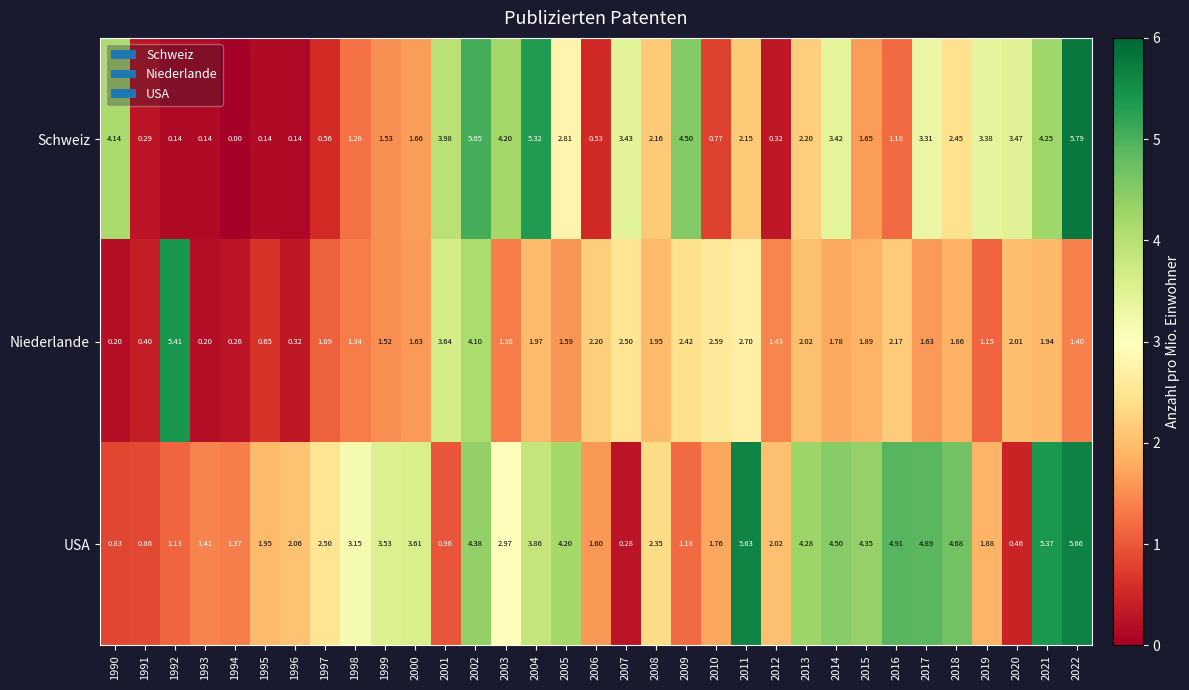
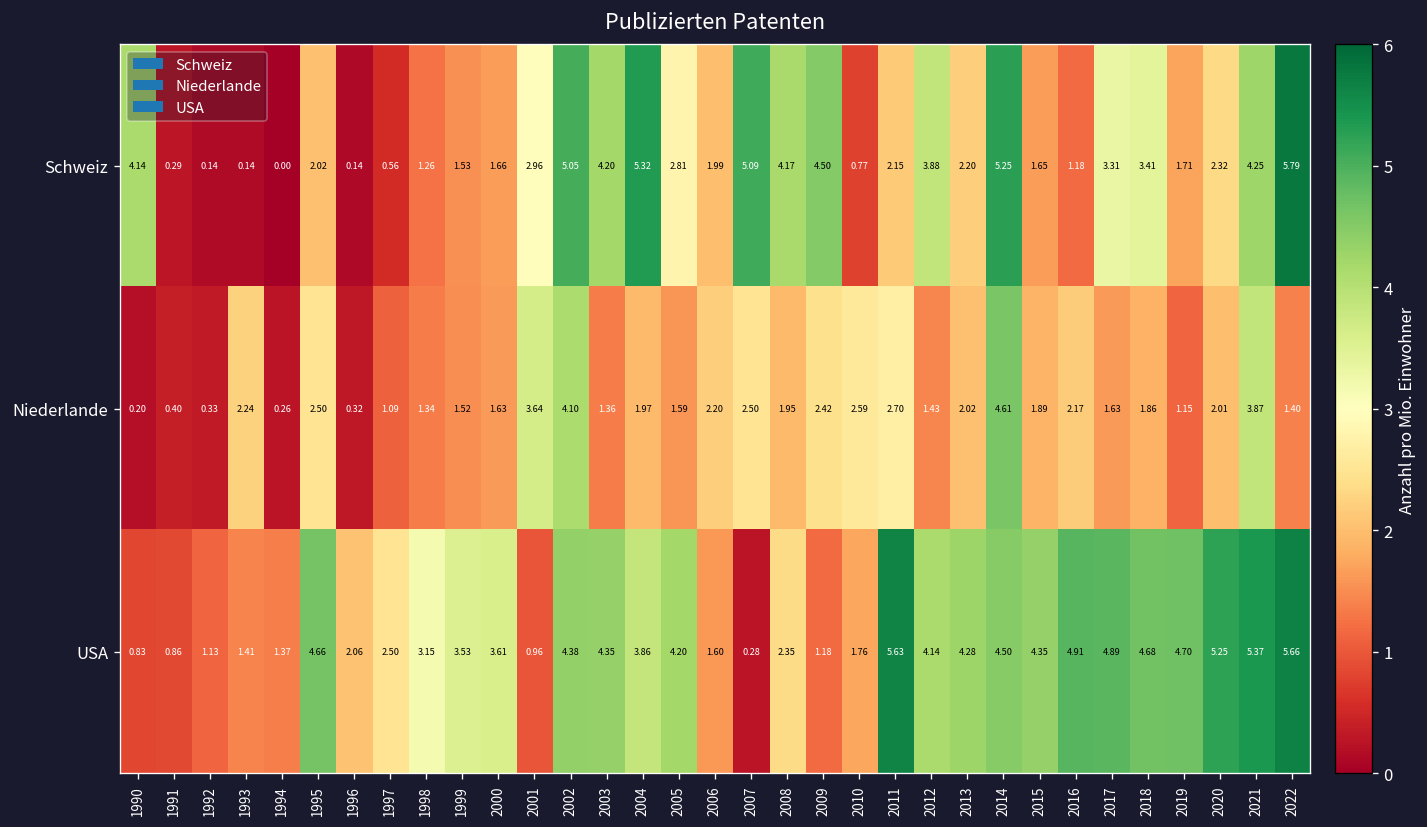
  {
    "Schweiz": {
      "1990": 4.14,
      "1991": 0.29,
      "1992": 0.14,
      "1993": 0.14,
      "1994": 0.00,
-     "1995": 0.14,
+     "1995": 2.02,
      "1996": 0.14,
      "1997": 0.56,
      "1998": 1.26,
      "1999": 1.53,
      "2000": 1.66,
-     "2001": 3.98,
+     "2001": 2.96,
      "2002": 5.05,
      "2003": 4.20,
      "2004": 5.32,
      "2005": 2.81,
-     "2006": 0.53,
-     "2007": 3.43,
-     "2008": 2.16,
+     "2006": 1.99,
+     "2007": 5.09,
+     "2008": 4.17,
      "2009": 4.50,
      "2010": 0.77,
      "2011": 2.15,
-     "2012": 0.32,
+     "2012": 3.88,
      "2013": 2.20,
-     "2014": 3.42,
+     "2014": 5.25,
      "2015": 1.65,
      "2016": 1.18,
      "2017": 3.31,
-     "2018": 2.45,
-     "2019": 3.38,
-     "2020": 3.47,
+     "2018": 3.41,
+     "2019": 1.71,
+     "2020": 2.32,
      "2021": 4.25,
      "2022": 5.79
    },
    "Niederlande": {
      "1990": 0.20,
      "1991": 0.40,
-     "1992": 5.41,
-     "1993": 0.20,
+     "1992": 0.33,
+     "1993": 2.24,
      "1994": 0.26,
-     "1995": 0.65,
+     "1995": 2.50,
      "1996": 0.32,
      "1997": 1.09,
      "1998": 1.34,
      "1999": 1.52,
      "2000": 1.63,
      "2001": 3.64,
      "2002": 4.10,
      "2003": 1.36,
      "2004": 1.97,
      "2005": 1.59,
      "2006": 2.20,
      "2007": 2.50,
      "2008": 1.95,
      "2009": 2.42,
      "2010": 2.59,
      "2011": 2.70,
      "2012": 1.43,
      "2013": 2.02,
-     "2014": 1.78,
+     "2014": 4.61,
      "2015": 1.89,
      "2016": 2.17,
      "2017": 1.63,
      "2018": 1.86,
      "2019": 1.15,
      "2020": 2.01,
-     "2021": 1.94,
+     "2021": 3.87,
      "2022": 1.40
    },
    "USA": {
      "1990": 0.83,
      "1991": 0.86,
      "1992": 1.13,
      "1993": 1.41,
      "1994": 1.37,
-     "1995": 1.95,
+     "1995": 4.66,
      "1996": 2.06,
      "1997": 2.50,
      "1998": 3.15,
      "1999": 3.53,
      "2000": 3.61,
      "2001": 0.96,
      "2002": 4.38,
-     "2003": 2.97,
+     "2003": 4.35,
      "2004": 3.86,
      "2005": 4.20,
      "2006": 1.60,
      "2007": 0.28,
      "2008": 2.35,
      "2009": 1.18,
      "2010": 1.76,
      "2011": 5.63,
-     "2012": 2.02,
+     "2012": 4.14,
      "2013": 4.28,
      "2014": 4.50,
      "2015": 4.35,
      "2016": 4.91,
      "2017": 4.89,
      "2018": 4.68,
-     "2019": 1.88,
-     "2020": 0.46,
+     "2019": 4.70,
+     "2020": 5.25,
      "2021": 5.37,
      "2022": 5.66
    }
  }
